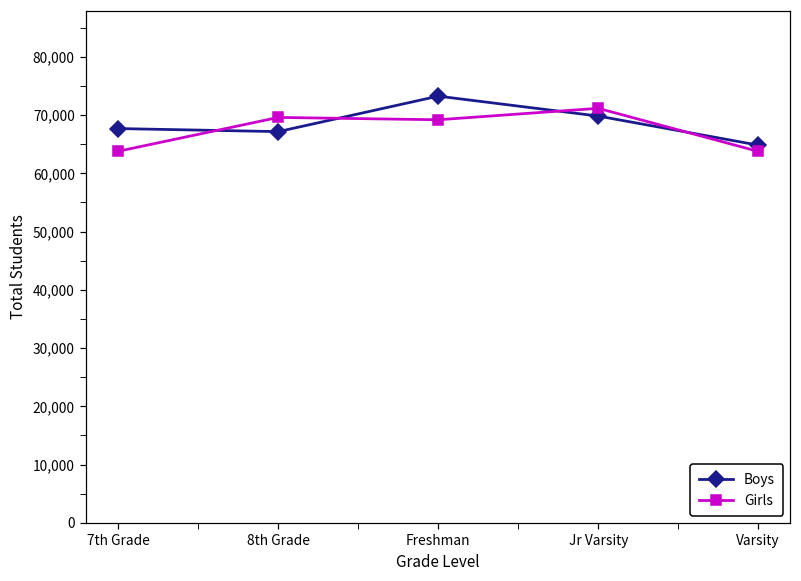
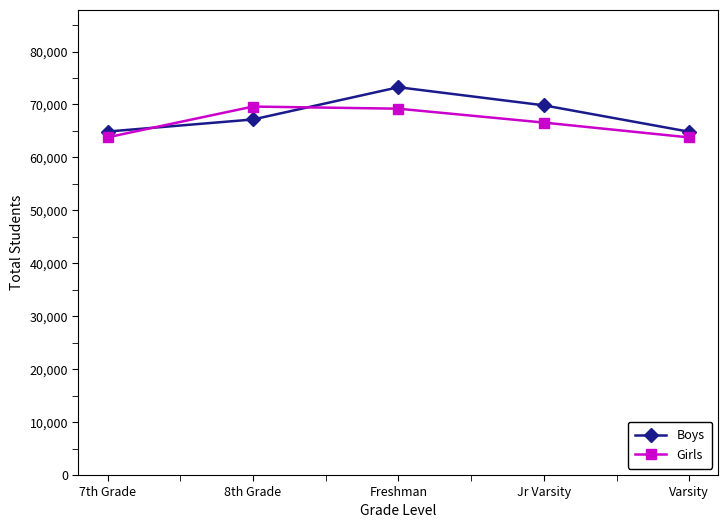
  {
    "Boys": {
-     "7th Grade": "68,000",
+     "7th Grade": "65,000",
      "8th Grade": "67,000",
      "Freshman": "73,000",
      "Jr Varsity": "70,000",
      "Varsity": "65,000"
    },
    "Girls": {
      "7th Grade": "64,000",
      "8th Grade": "70,000",
      "Freshman": "69,000",
-     "Jr Varsity": "71,000",
+     "Jr Varsity": "67,000",
      "Varsity": "64,000"
    }
  }
